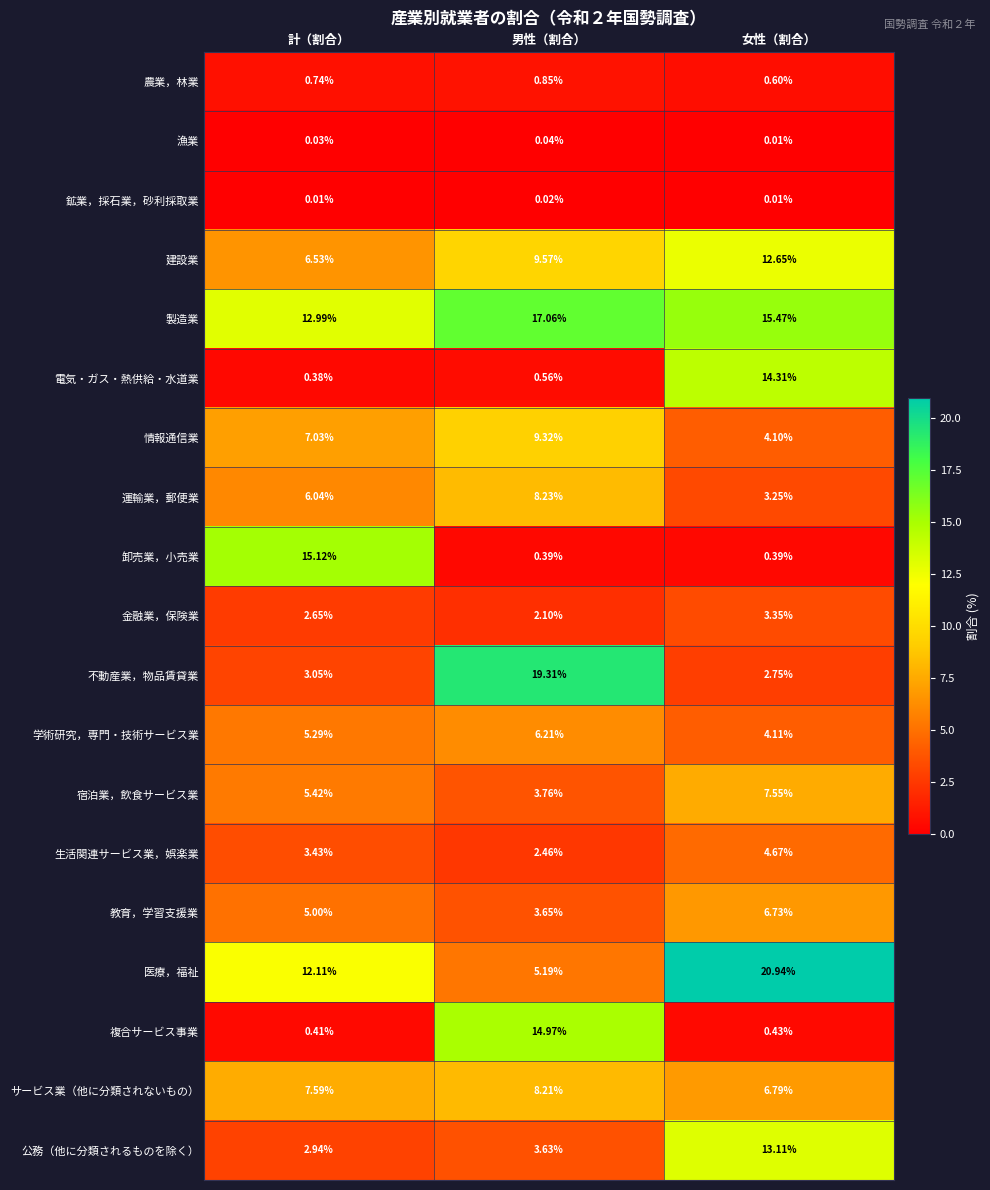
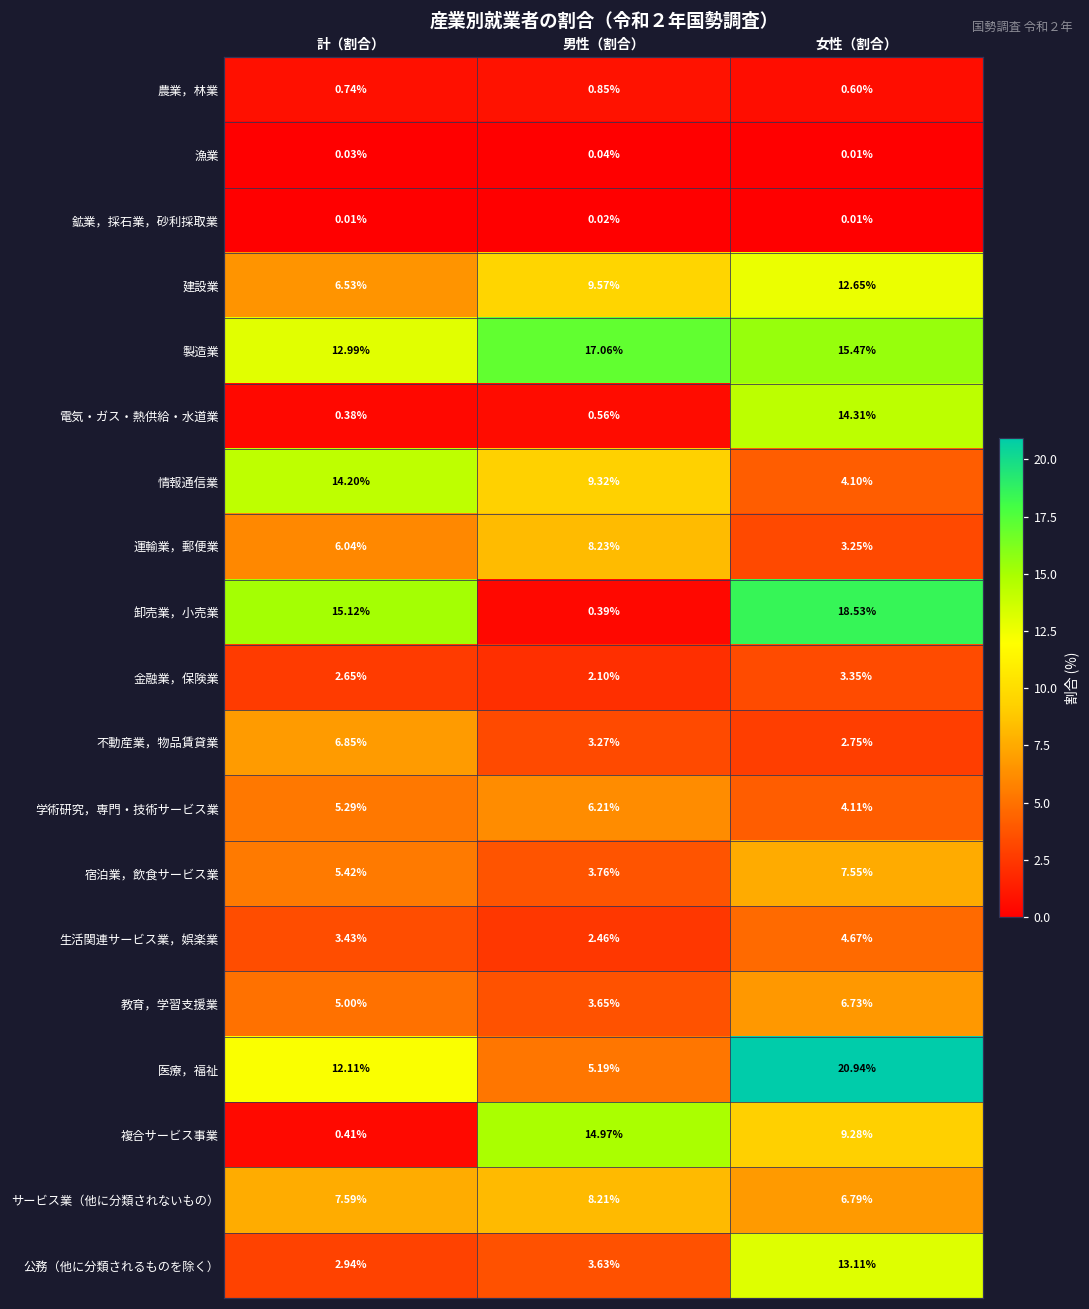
  {
    "農業，林業": {
      "計（割合）": "0.74%",
      "男性（割合）": "0.85%",
      "女性（割合）": "0.60%"
    },
    "漁業": {
      "計（割合）": "0.03%",
      "男性（割合）": "0.04%",
      "女性（割合）": "0.01%"
    },
    "鉱業，採石業，砂利採取業": {
      "計（割合）": "0.01%",
      "男性（割合）": "0.02%",
      "女性（割合）": "0.01%"
    },
    "建設業": {
      "計（割合）": "6.53%",
      "男性（割合）": "9.57%",
      "女性（割合）": "12.65%"
    },
    "製造業": {
      "計（割合）": "12.99%",
      "男性（割合）": "17.06%",
      "女性（割合）": "15.47%"
    },
    "電気・ガス・熱供給・水道業": {
      "計（割合）": "0.38%",
      "男性（割合）": "0.56%",
      "女性（割合）": "14.31%"
    },
    "情報通信業": {
-     "計（割合）": "7.03%",
+     "計（割合）": "14.20%",
      "男性（割合）": "9.32%",
      "女性（割合）": "4.10%"
    },
    "運輸業，郵便業": {
      "計（割合）": "6.04%",
      "男性（割合）": "8.23%",
      "女性（割合）": "3.25%"
    },
    "卸売業，小売業": {
      "計（割合）": "15.12%",
      "男性（割合）": "0.39%",
-     "女性（割合）": "0.39%"
+     "女性（割合）": "18.53%"
    },
    "金融業，保険業": {
      "計（割合）": "2.65%",
      "男性（割合）": "2.10%",
      "女性（割合）": "3.35%"
    },
    "不動産業，物品賃貸業": {
-     "計（割合）": "3.05%",
-     "男性（割合）": "19.31%",
+     "計（割合）": "6.85%",
+     "男性（割合）": "3.27%",
      "女性（割合）": "2.75%"
    },
    "学術研究，専門・技術サービス業": {
      "計（割合）": "5.29%",
      "男性（割合）": "6.21%",
      "女性（割合）": "4.11%"
    },
    "宿泊業，飲食サービス業": {
      "計（割合）": "5.42%",
      "男性（割合）": "3.76%",
      "女性（割合）": "7.55%"
    },
    "生活関連サービス業，娯楽業": {
      "計（割合）": "3.43%",
      "男性（割合）": "2.46%",
      "女性（割合）": "4.67%"
    },
    "教育，学習支援業": {
      "計（割合）": "5.00%",
      "男性（割合）": "3.65%",
      "女性（割合）": "6.73%"
    },
    "医療，福祉": {
      "計（割合）": "12.11%",
      "男性（割合）": "5.19%",
      "女性（割合）": "20.94%"
    },
    "複合サービス事業": {
      "計（割合）": "0.41%",
      "男性（割合）": "14.97%",
-     "女性（割合）": "0.43%"
+     "女性（割合）": "9.28%"
    },
    "サービス業（他に分類されないもの）": {
      "計（割合）": "7.59%",
      "男性（割合）": "8.21%",
      "女性（割合）": "6.79%"
    },
    "公務（他に分類されるものを除く）": {
      "計（割合）": "2.94%",
      "男性（割合）": "3.63%",
      "女性（割合）": "13.11%"
    }
  }
